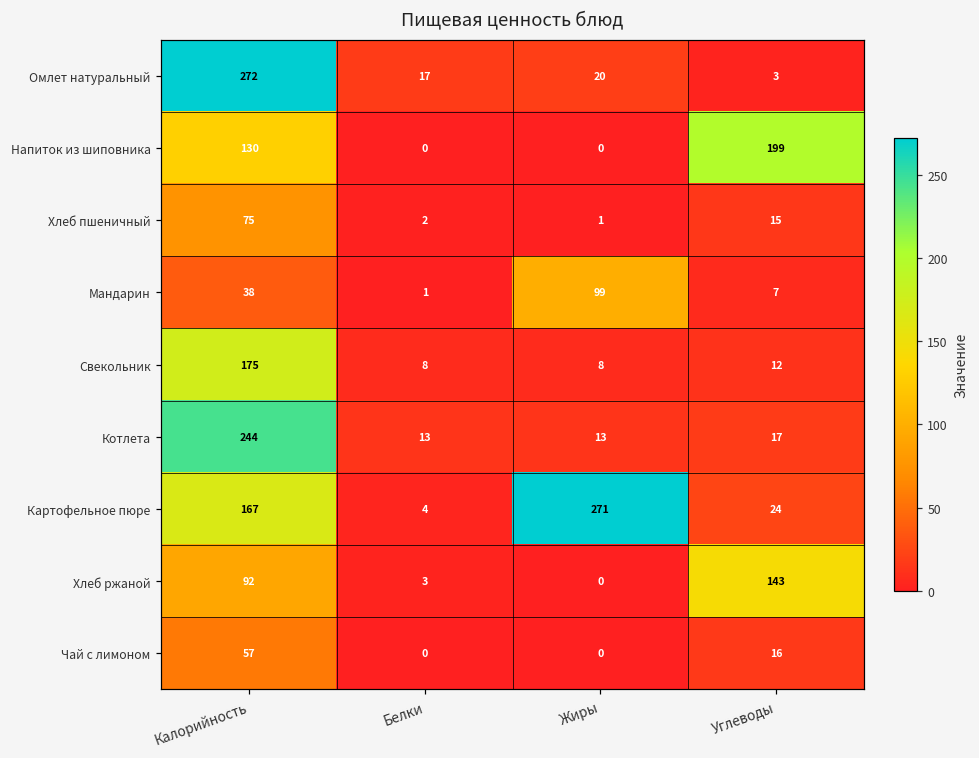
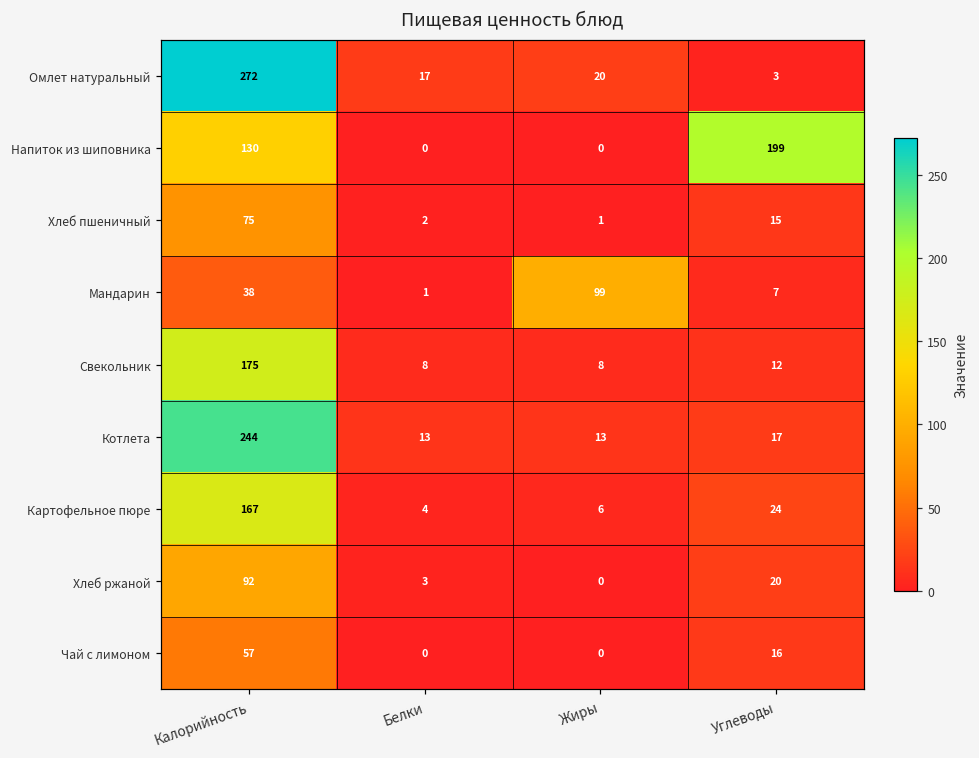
  {
    "Омлет натуральный": {
      "Калорийность": 272,
      "Белки": 17,
      "Жиры": 20,
      "Углеводы": 3
    },
    "Напиток из шиповника": {
      "Калорийность": 130,
      "Белки": 0,
      "Жиры": 0,
      "Углеводы": 199
    },
    "Хлеб пшеничный": {
      "Калорийность": 75,
      "Белки": 2,
      "Жиры": 1,
      "Углеводы": 15
    },
    "Мандарин": {
      "Калорийность": 38,
      "Белки": 1,
      "Жиры": 99,
      "Углеводы": 7
    },
    "Свекольник": {
      "Калорийность": 175,
      "Белки": 8,
      "Жиры": 8,
      "Углеводы": 12
    },
    "Котлета": {
      "Калорийность": 244,
      "Белки": 13,
      "Жиры": 13,
      "Углеводы": 17
    },
    "Картофельное пюре": {
      "Калорийность": 167,
      "Белки": 4,
-     "Жиры": 271,
+     "Жиры": 6,
      "Углеводы": 24
    },
    "Хлеб ржаной": {
      "Калорийность": 92,
      "Белки": 3,
      "Жиры": 0,
-     "Углеводы": 143
+     "Углеводы": 20
    },
    "Чай с лимоном": {
      "Калорийность": 57,
      "Белки": 0,
      "Жиры": 0,
      "Углеводы": 16
    }
  }
